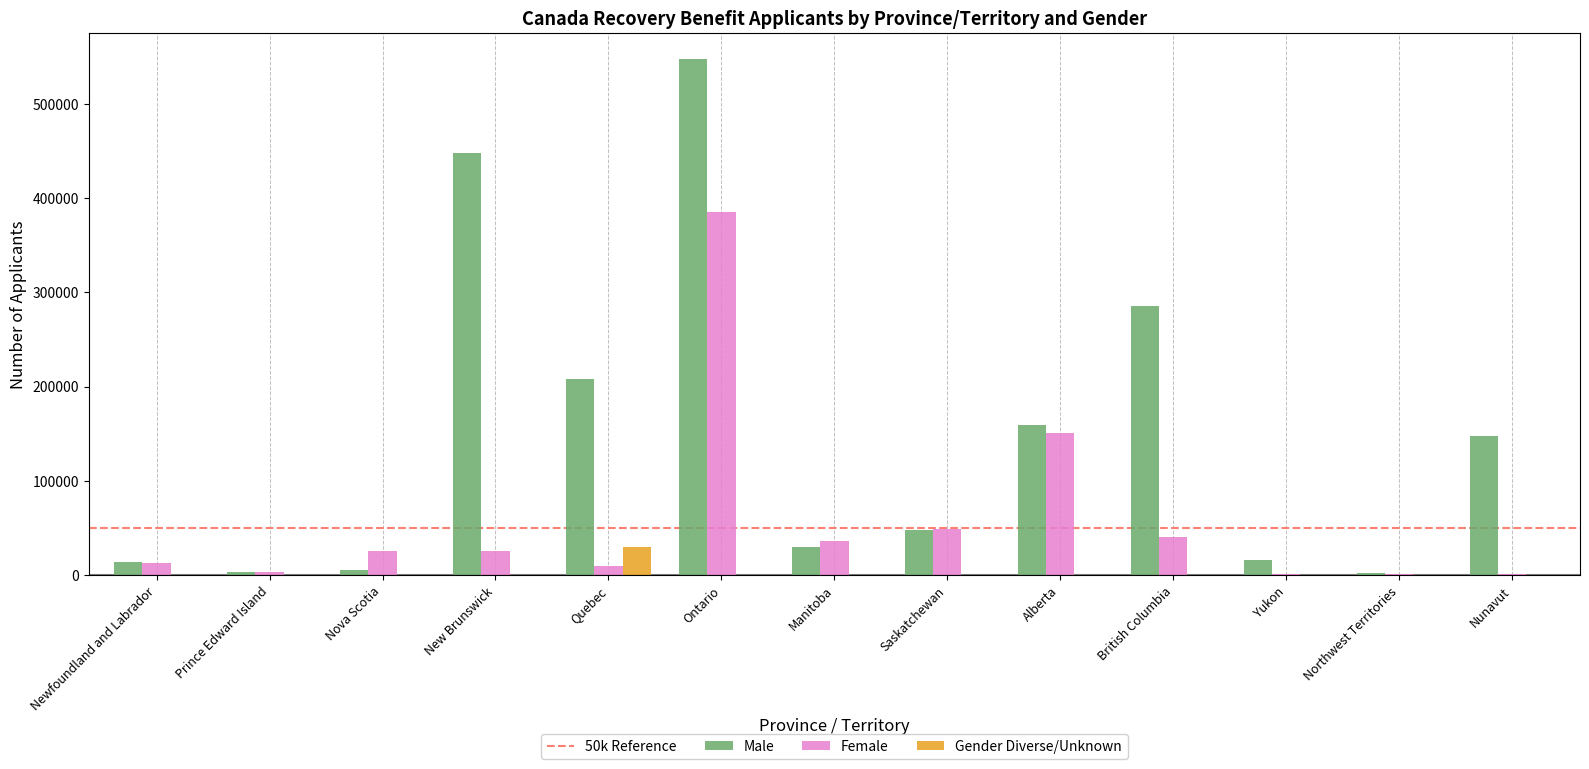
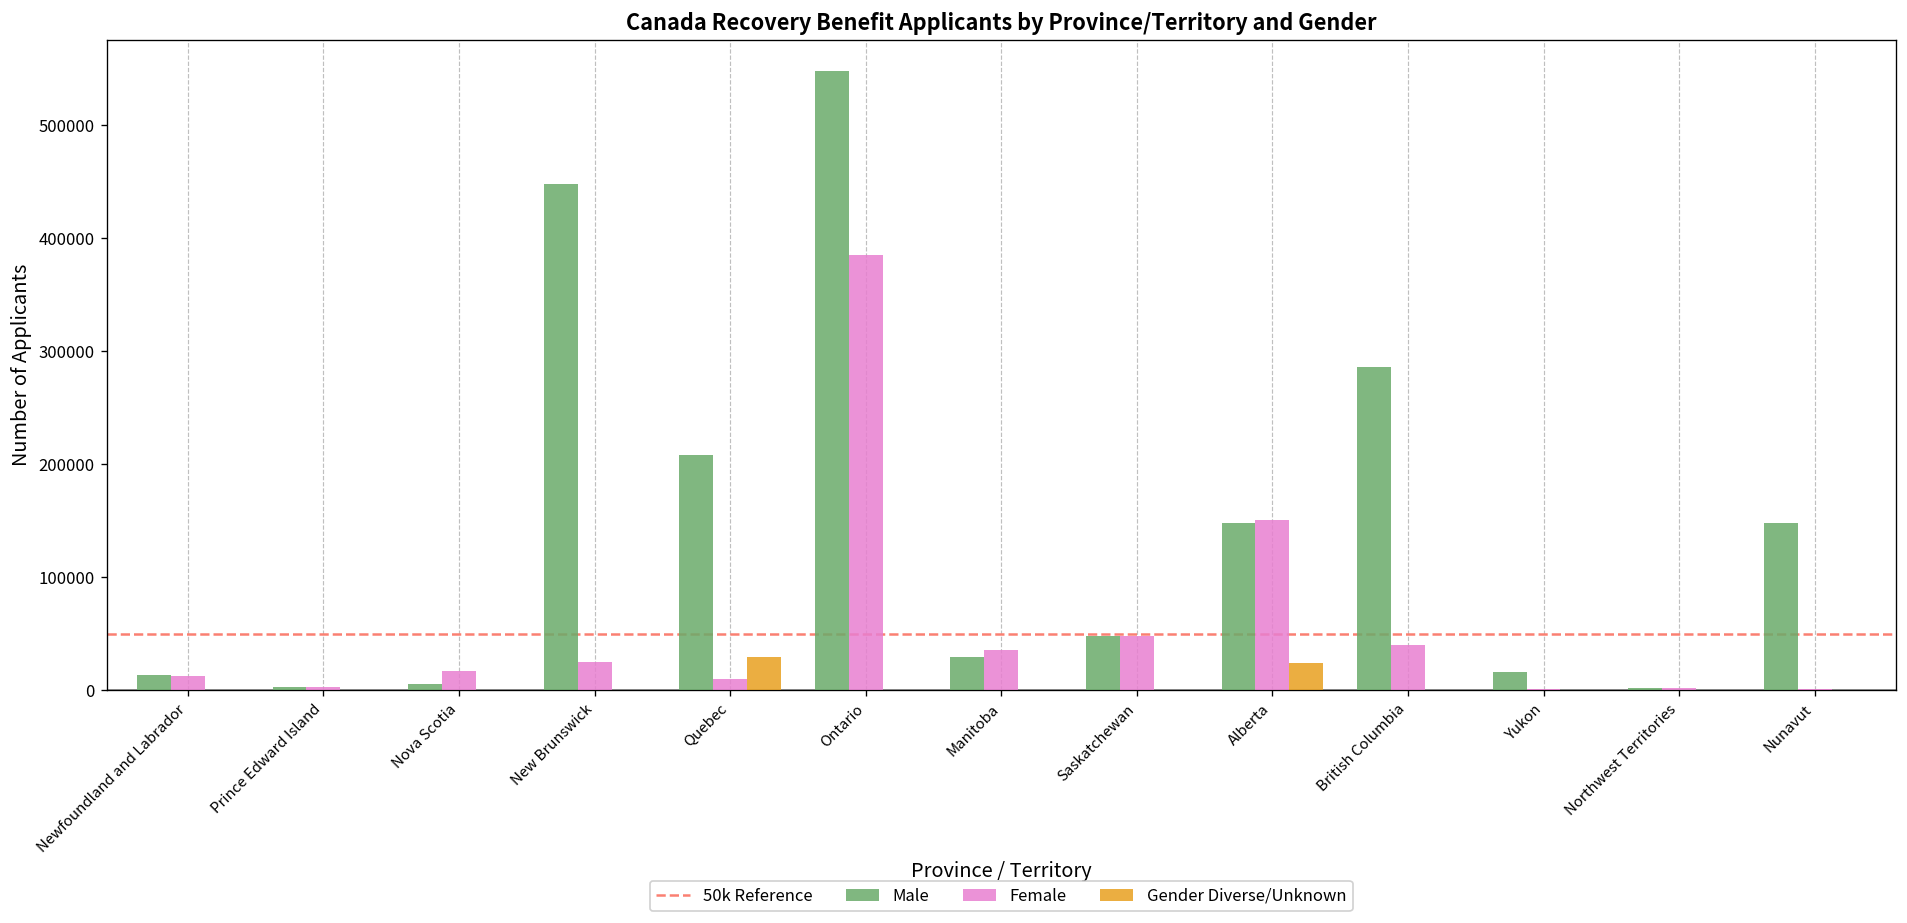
  {
    "Male": {
      "Newfoundland and Labrador": 10000,
      "Prince Edward Island": 0,
      "Nova Scotia": 10000,
      "New Brunswick": 450000,
      "Quebec": 210000,
      "Ontario": 550000,
      "Manitoba": 30000,
      "Saskatchewan": 50000,
-     "Alberta": 160000,
+     "Alberta": 150000,
      "British Columbia": 290000,
      "Yukon": 20000,
      "Nunavut": 150000
    },
    "Female": {
      "Newfoundland and Labrador": 10000,
      "Prince Edward Island": 0,
-     "Nova Scotia": 30000,
+     "Nova Scotia": 20000,
      "New Brunswick": 30000,
      "Quebec": 10000,
      "Ontario": 380000,
      "Manitoba": 40000,
      "Saskatchewan": 50000,
      "Alberta": 150000,
      "British Columbia": 40000
    },
    "Gender Diverse/Unknown": {
      "Newfoundland and Labrador": 0,
      "Prince Edward Island": 0,
      "Nova Scotia": 0,
      "New Brunswick": 0,
      "Quebec": 30000,
      "Manitoba": 0,
      "Saskatchewan": 0,
-     "Alberta": 0,
+     "Alberta": 20000,
      "Yukon": 0,
      "Northwest Territories": 0,
      "Nunavut": 0
    }
  }
